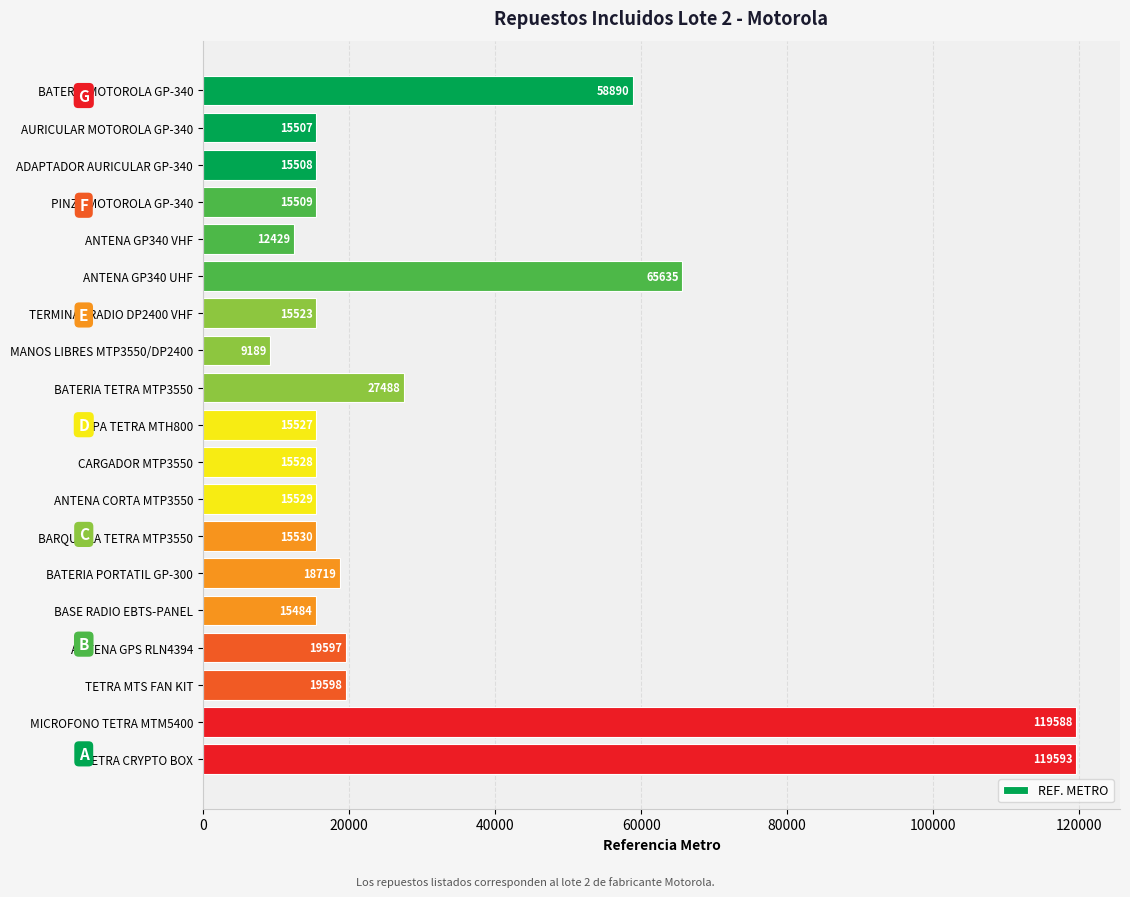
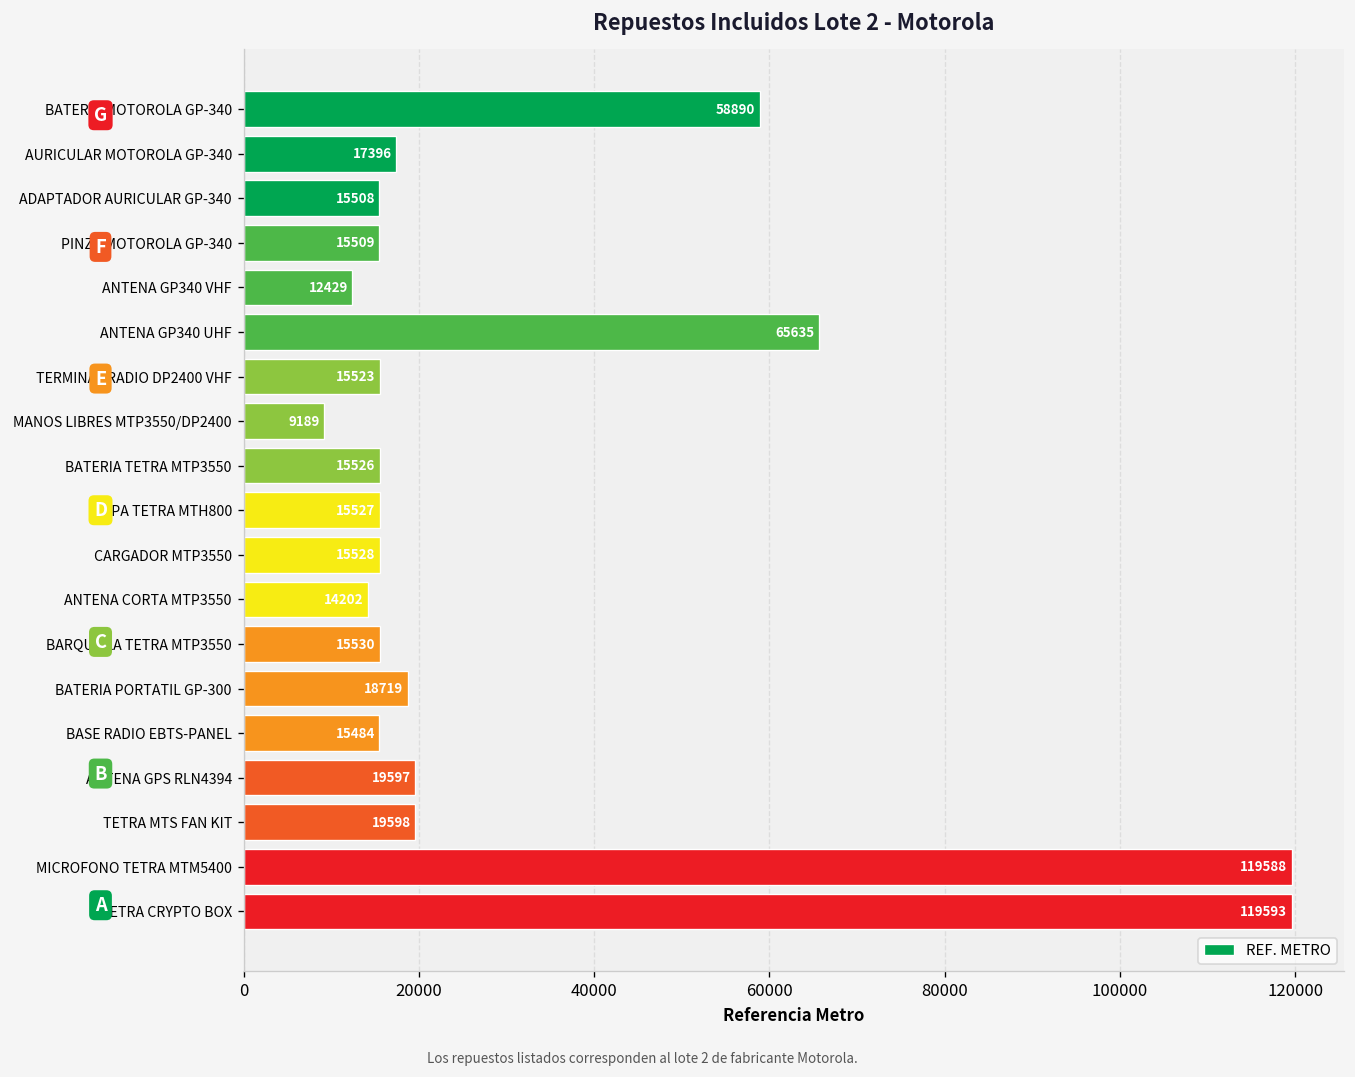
  {
    "BATERIA MOTOROLA GP-340": 58890,
-   "AURICULAR MOTOROLA GP-340": 15507,
+   "AURICULAR MOTOROLA GP-340": 17396,
    "ADAPTADOR AURICULAR GP-340": 15508,
    "PINZA MOTOROLA GP-340": 15509,
    "ANTENA GP340 VHF": 12429,
    "ANTENA GP340 UHF": 65635,
    "TERMINAL RADIO DP2400 VHF": 15523,
    "MANOS LIBRES MTP3550/DP2400": 9189,
-   "BATERIA TETRA MTP3550": 27488,
+   "BATERIA TETRA MTP3550": 15526,
    "TAPA TETRA MTH800": 15527,
    "CARGADOR MTP3550": 15528,
-   "ANTENA CORTA MTP3550": 15529,
+   "ANTENA CORTA MTP3550": 14202,
    "BARQUILLA TETRA MTP3550": 15530,
    "BATERIA PORTATIL GP-300": 18719,
    "BASE RADIO EBTS-PANEL": 15484,
    "ANTENA GPS RLN4394": 19597,
    "TETRA MTS FAN KIT": 19598,
    "MICROFONO TETRA MTM5400": 119588,
    "TETRA CRYPTO BOX": 119593
  }
